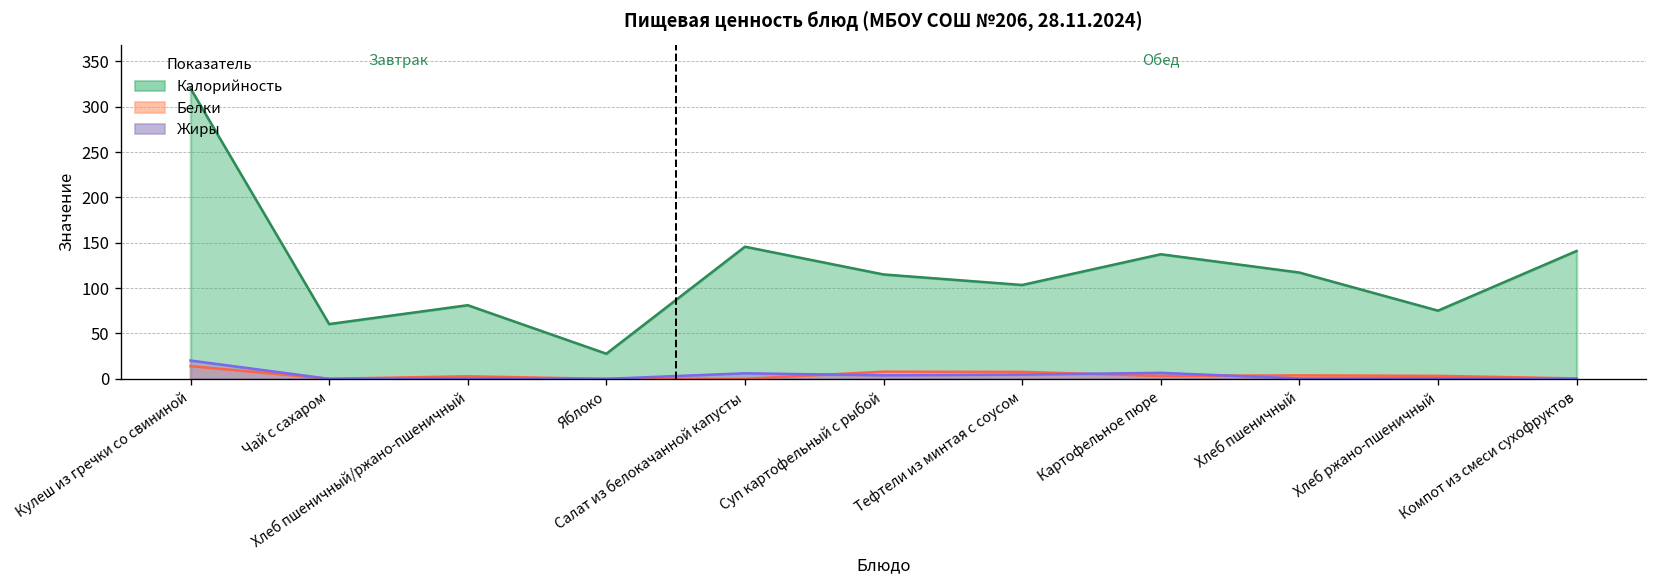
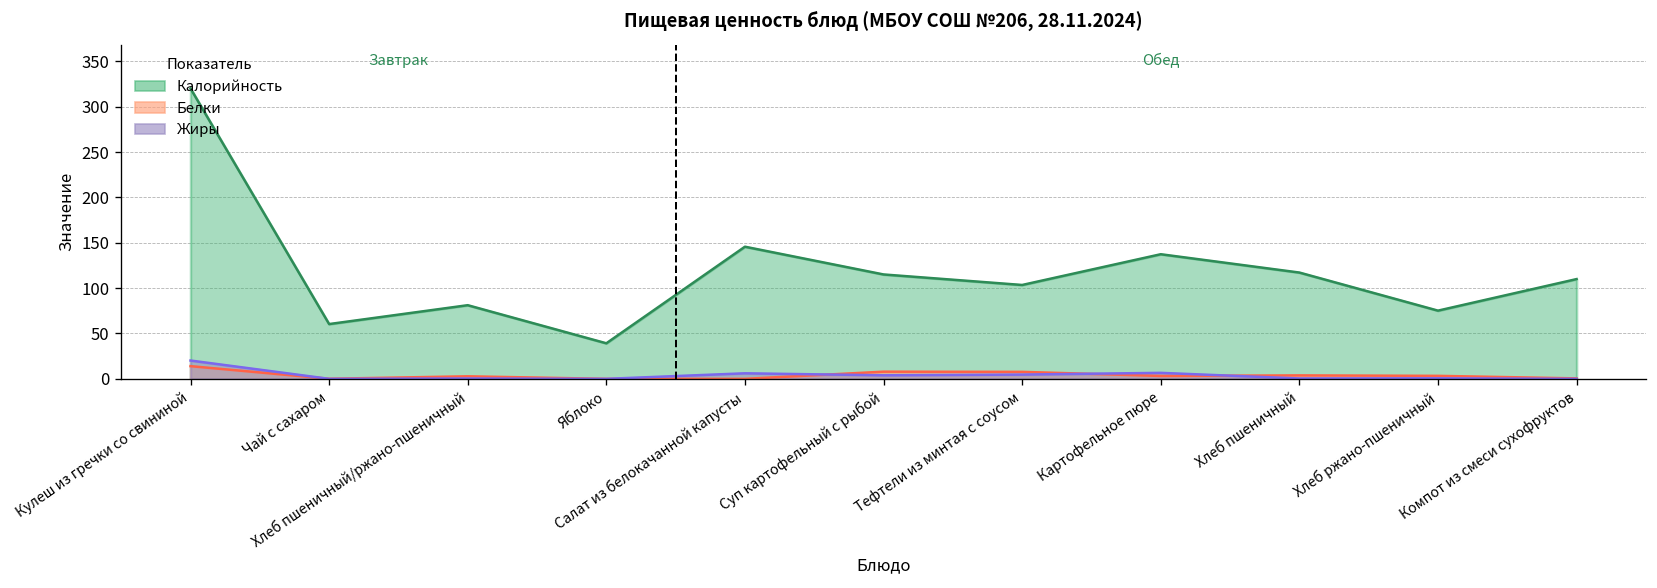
  {
    "Калорийность": {
      "Кулеш из гречки со свининой": 320,
      "Чай с сахаром": 60,
      "Хлеб пшеничный/ржано-пшеничный": 80,
-     "Яблоко": 30,
+     "Яблоко": 40,
      "Салат из белокачанной капусты": 150,
      "Суп картофельный с рыбой": 120,
      "Тефтели из минтая с соусом": 100,
      "Картофельное пюре": 140,
      "Хлеб пшеничный": 120,
      "Хлеб ржано-пшеничный": 80,
-     "Компот из смеси сухофруктов": 140
+     "Компот из смеси сухофруктов": 110
    },
    "Белки": {
      "Кулеш из гречки со свининой": 10,
      "Салат из белокачанной капусты": 0,
      "Суп картофельный с рыбой": 10,
      "Картофельное пюре": 0,
      "Хлеб пшеничный": 0
    },
    "Жиры": {
      "Кулеш из гречки со свининой": 20,
      "Салат из белокачанной капусты": 10,
      "Суп картофельный с рыбой": 0,
      "Картофельное пюре": 10,
      "Хлеб пшеничный": 0
    }
  }
